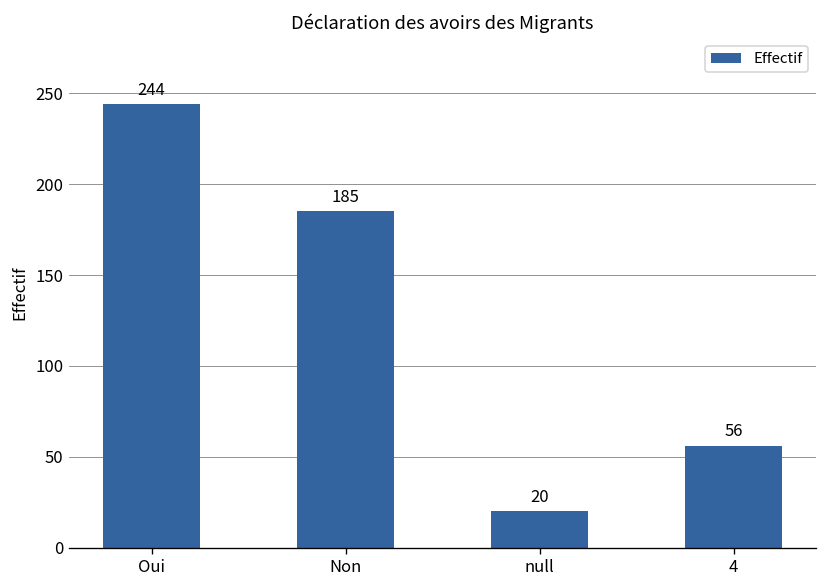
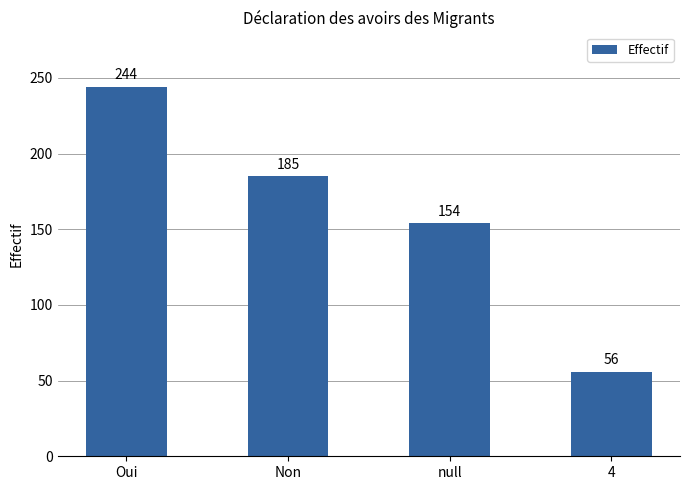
  {
    "Oui": 244,
    "Non": 185,
-   "null": 20,
+   "null": 154,
    "4": 56
  }
